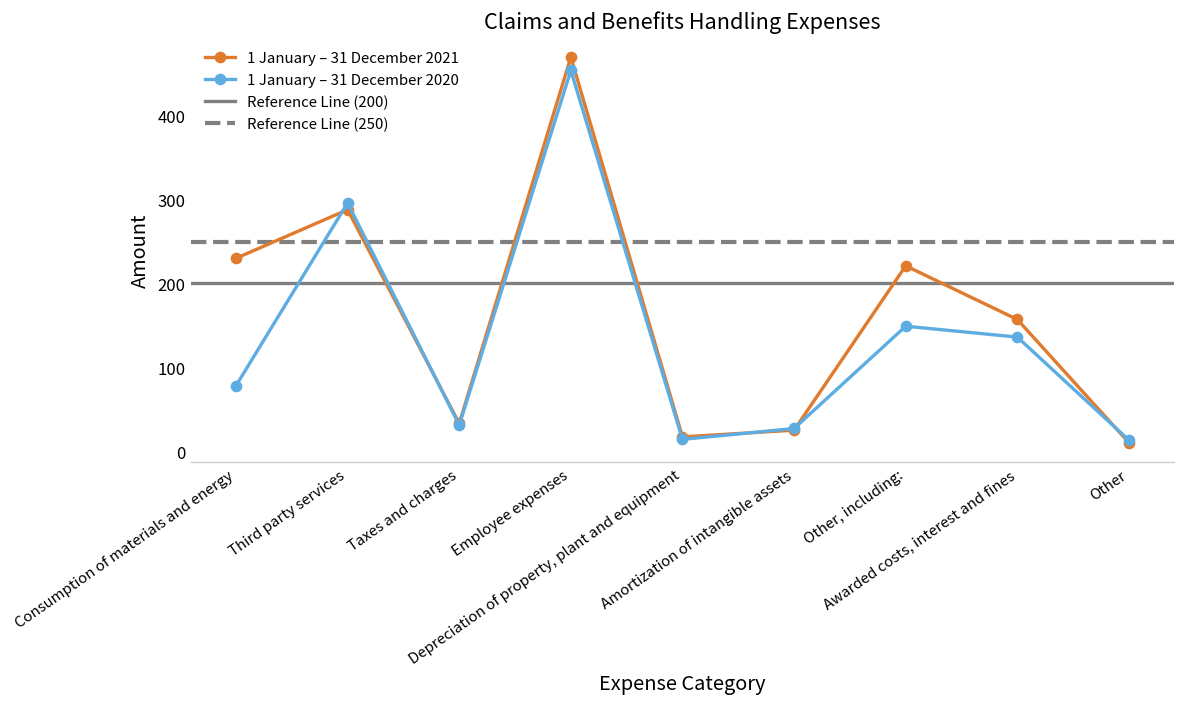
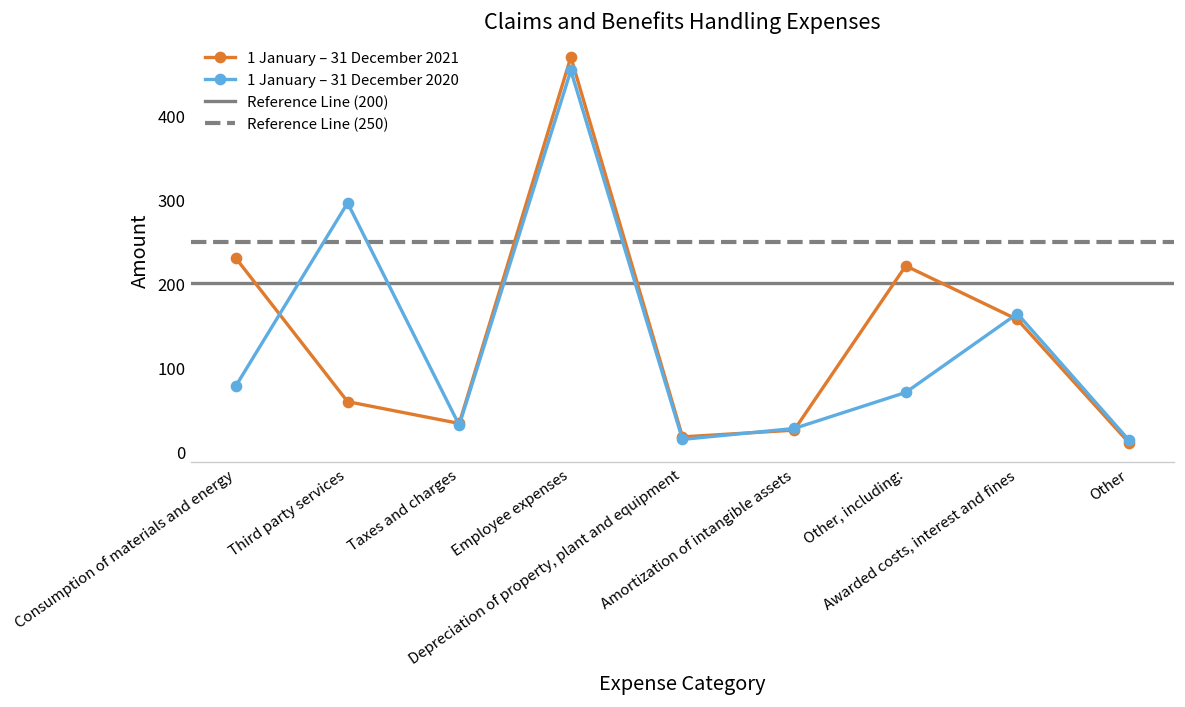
  {
    "1 January – 31 December 2021": {
      "Consumption of materials and energy": 230,
-     "Third party services": 290,
+     "Third party services": 60,
      "Employee expenses": 470,
      "Other, including:": 220,
      "Awarded costs, interest and fines": 160
    },
    "1 January – 31 December 2020": {
      "Consumption of materials and energy": 80,
      "Third party services": 300,
      "Employee expenses": 450,
-     "Other, including:": 150,
-     "Awarded costs, interest and fines": 140
+     "Other, including:": 70,
+     "Awarded costs, interest and fines": 160
    }
  }
